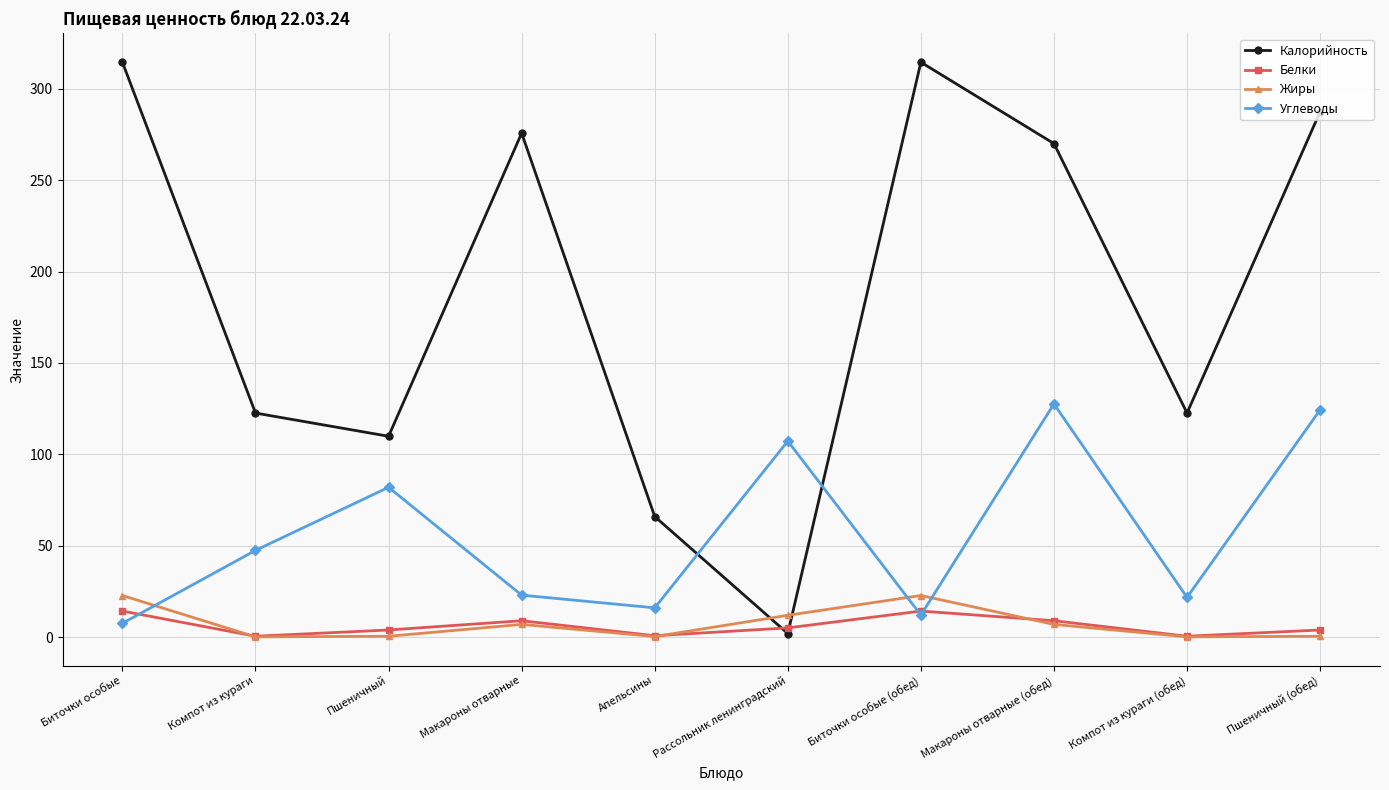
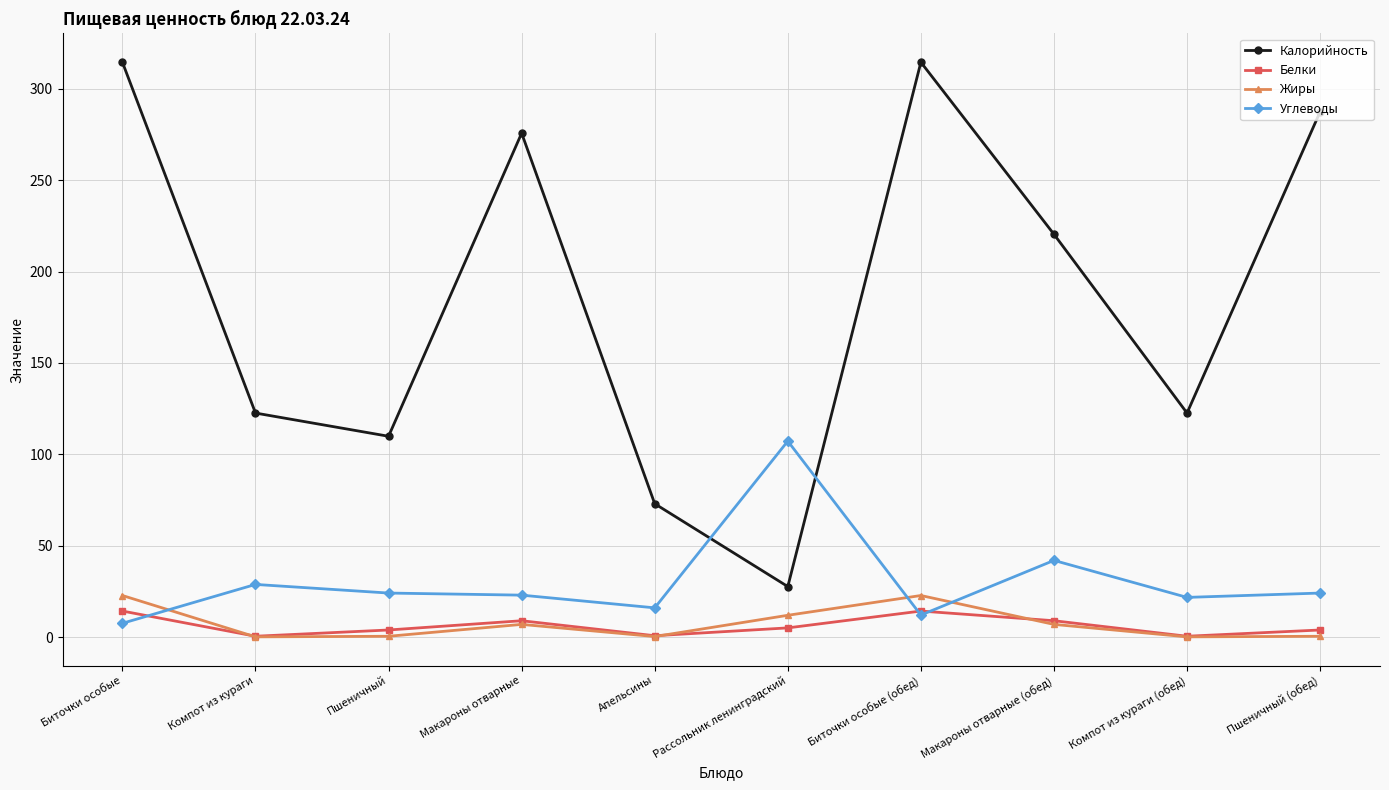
  {
    "Калорийность": {
      "Биточки особые": 315,
      "Компот из кураги": 123,
      "Пшеничный": 110,
      "Макароны отварные": 276,
-     "Апельсины": 66,
-     "Рассольник ленинградский": 2,
+     "Апельсины": 73,
+     "Рассольник ленинградский": 28,
      "Биточки особые (обед)": 315,
-     "Макароны отварные (обед)": 270,
+     "Макароны отварные (обед)": 220,
      "Компот из кураги (обед)": 123
    },
    "Углеводы": {
      "Биточки особые": 8,
-     "Компот из кураги": 47,
-     "Пшеничный": 82,
+     "Компот из кураги": 29,
+     "Пшеничный": 24,
      "Макароны отварные": 23,
      "Апельсины": 16,
      "Рассольник ленинградский": 107,
      "Биточки особые (обед)": 12,
-     "Макароны отварные (обед)": 128,
+     "Макароны отварные (обед)": 42,
      "Компот из кураги (обед)": 22,
-     "Пшеничный (обед)": 124
+     "Пшеничный (обед)": 24
    }
  }
